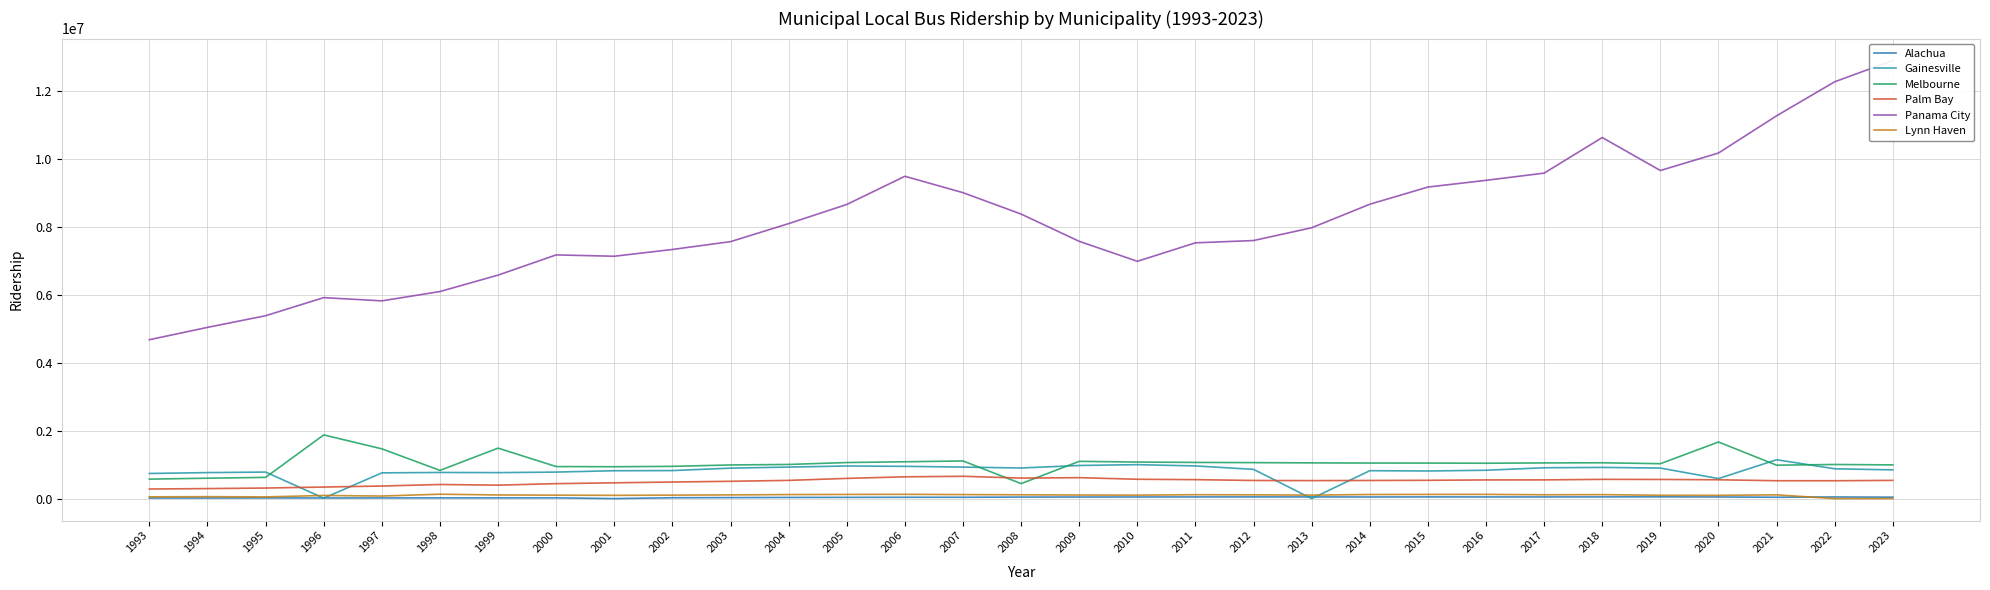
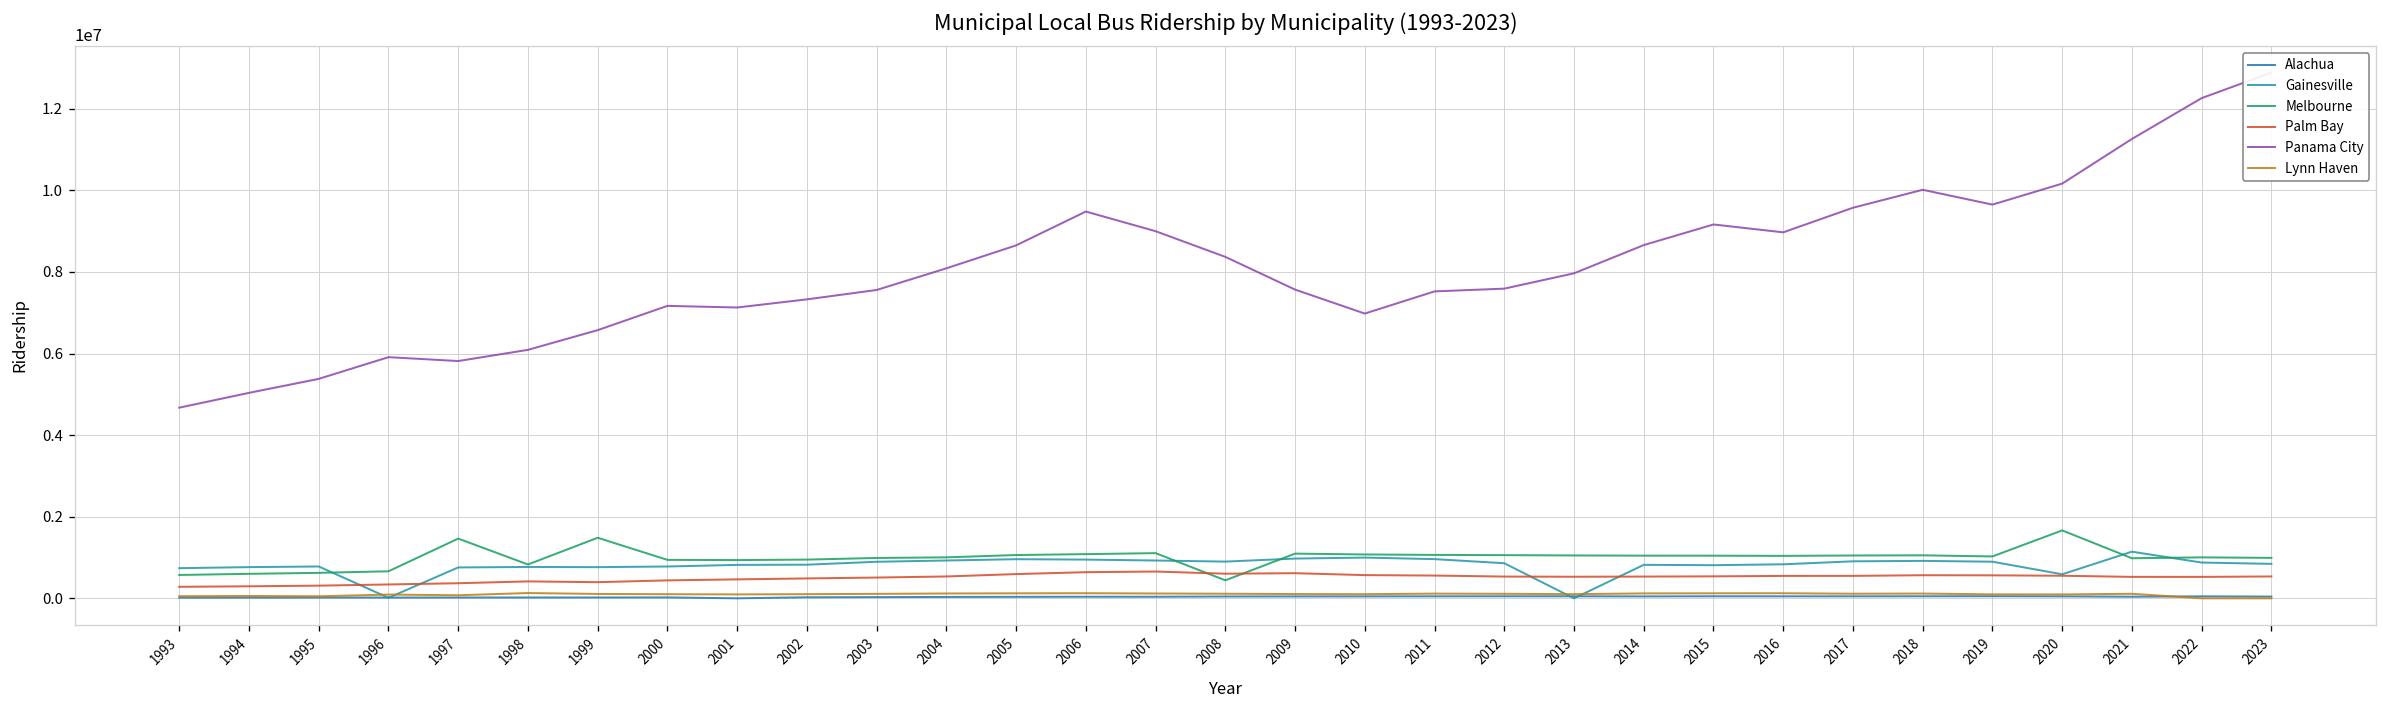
  {
    "Melbourne": {
      "1993": 600000,
      "1994": 600000,
      "1995": 600000,
-     "1996": 1900000,
+     "1996": 700000,
      "1997": 1500000,
      "1999": 1500000,
      "2000": 900000,
      "2001": 900000,
      "2002": 900000,
      "2003": 1000000,
      "2004": 1000000,
      "2005": 1100000,
      "2006": 1100000,
      "2007": 1100000,
      "2008": 400000,
      "2009": 1100000,
      "2010": 1100000,
      "2011": 1100000,
      "2012": 1100000,
      "2013": 1100000,
      "2014": 1000000,
      "2015": 1000000,
      "2016": 1000000,
      "2017": 1000000,
      "2018": 1100000,
      "2019": 1000000,
      "2020": 1700000,
      "2021": 1000000,
      "2022": 1000000,
      "2023": 1000000
    },
    "Panama City": {
      "1993": 4700000,
      "1994": 5000000,
      "1995": 5400000,
      "1996": 5900000,
      "1997": 5800000,
      "1998": 6100000,
      "1999": 6600000,
      "2000": 7200000,
      "2001": 7100000,
      "2002": 7300000,
      "2003": 7600000,
      "2004": 8100000,
      "2005": 8700000,
      "2006": 9500000,
      "2007": 9000000,
      "2008": 8400000,
      "2009": 7600000,
      "2010": 7000000,
      "2011": 7500000,
      "2012": 7600000,
      "2013": 8000000,
      "2014": 8700000,
      "2015": 9200000,
-     "2016": 9400000,
+     "2016": 9000000,
      "2017": 9600000,
-     "2018": 10600000,
+     "2018": 10000000,
      "2019": 9700000,
      "2020": 10200000,
      "2021": 11300000,
      "2022": 12300000
    }
  }
